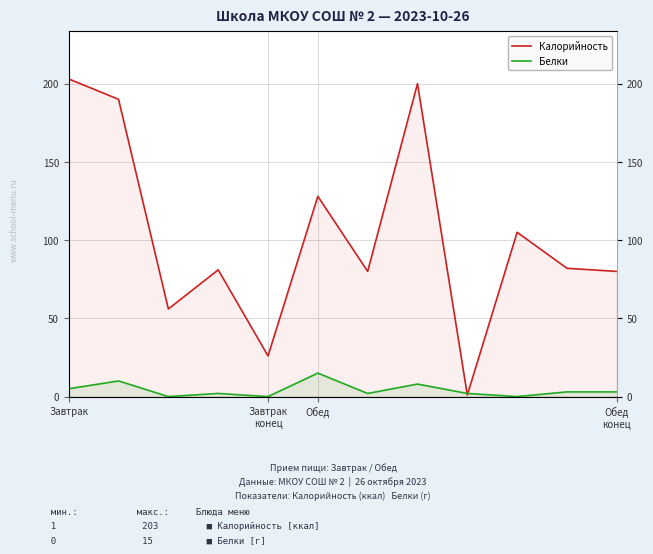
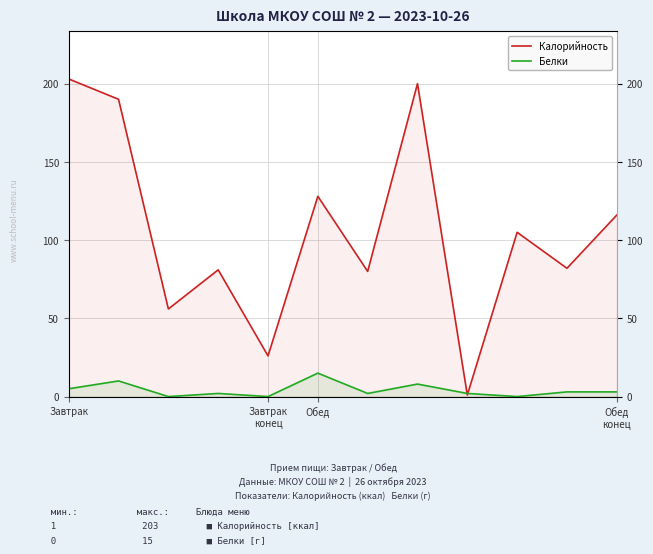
  {
    "Калорийность": {
      "Завтрак": 203,
      "Завтрак конец": 26,
      "Обед": 128,
-     "Обед конец": 80
+     "Обед конец": 116
    },
    "Белки": {
      "Завтрак": 5,
      "Завтрак конец": 0,
      "Обед": 15,
      "Обед конец": 3
    }
  }
